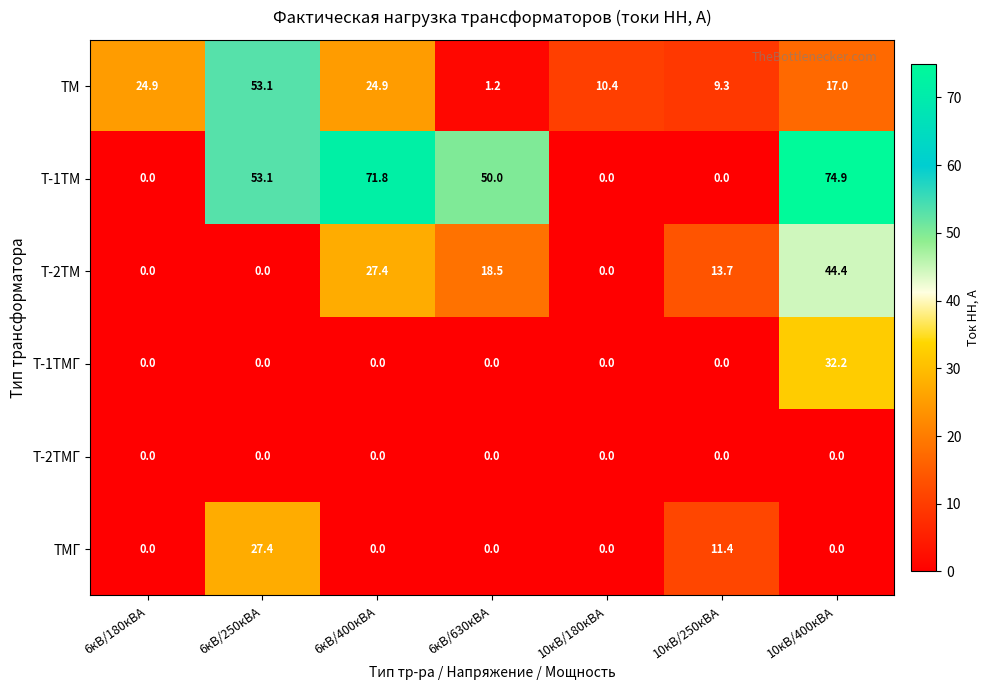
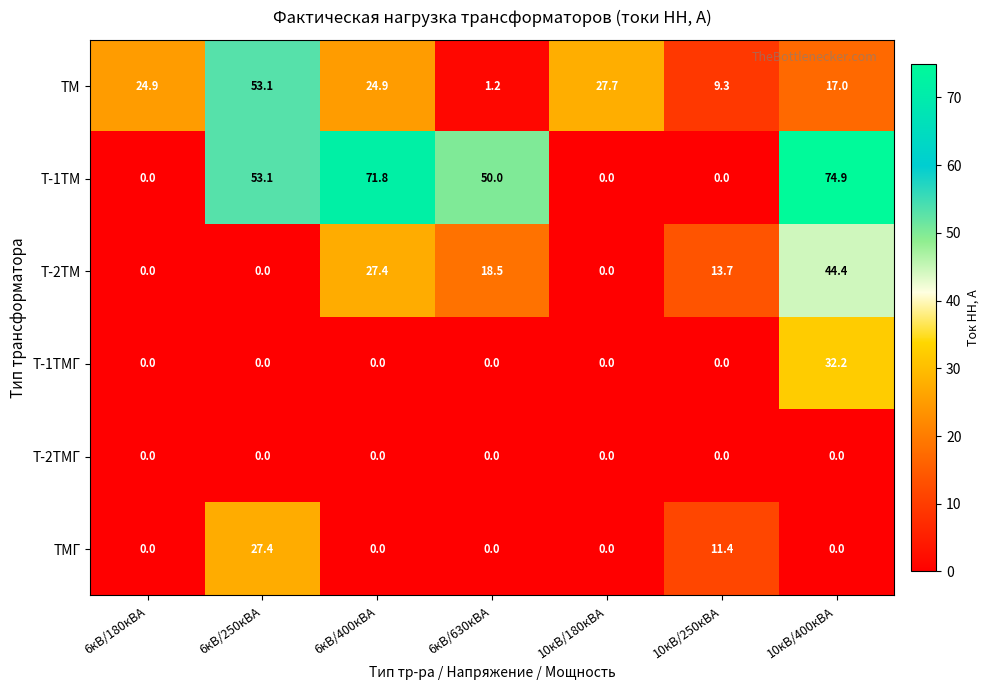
  {
    "ТМ": {
      "6кВ/180кВА": 24.9,
      "6кВ/250кВА": 53.1,
      "6кВ/400кВА": 24.9,
      "6кВ/630кВА": 1.2,
-     "10кВ/180кВА": 10.4,
+     "10кВ/180кВА": 27.7,
      "10кВ/250кВА": 9.3
    },
    "Т-1ТМ": {
      "6кВ/180кВА": 0.0,
      "6кВ/250кВА": 53.1,
      "6кВ/400кВА": 71.8,
      "6кВ/630кВА": 50.0,
      "10кВ/180кВА": 0.0,
      "10кВ/250кВА": 0.0,
      "10кВ/400кВА": 74.9
    },
    "Т-2ТМ": {
      "6кВ/180кВА": 0.0,
      "6кВ/250кВА": 0.0,
      "6кВ/400кВА": 27.4,
      "6кВ/630кВА": 18.5,
      "10кВ/180кВА": 0.0,
      "10кВ/250кВА": 13.7,
      "10кВ/400кВА": 44.4
    },
    "Т-1ТМГ": {
      "6кВ/180кВА": 0.0,
      "6кВ/250кВА": 0.0,
      "6кВ/400кВА": 0.0,
      "6кВ/630кВА": 0.0,
      "10кВ/180кВА": 0.0,
      "10кВ/250кВА": 0.0,
      "10кВ/400кВА": 32.2
    },
    "Т-2ТМГ": {
      "6кВ/180кВА": 0.0,
      "6кВ/250кВА": 0.0,
      "6кВ/400кВА": 0.0,
      "6кВ/630кВА": 0.0,
      "10кВ/180кВА": 0.0,
      "10кВ/250кВА": 0.0,
      "10кВ/400кВА": 0.0
    },
    "ТМГ": {
      "6кВ/180кВА": 0.0,
      "6кВ/250кВА": 27.4,
      "6кВ/400кВА": 0.0,
      "6кВ/630кВА": 0.0,
      "10кВ/180кВА": 0.0,
      "10кВ/250кВА": 11.4,
      "10кВ/400кВА": 0.0
    }
  }
